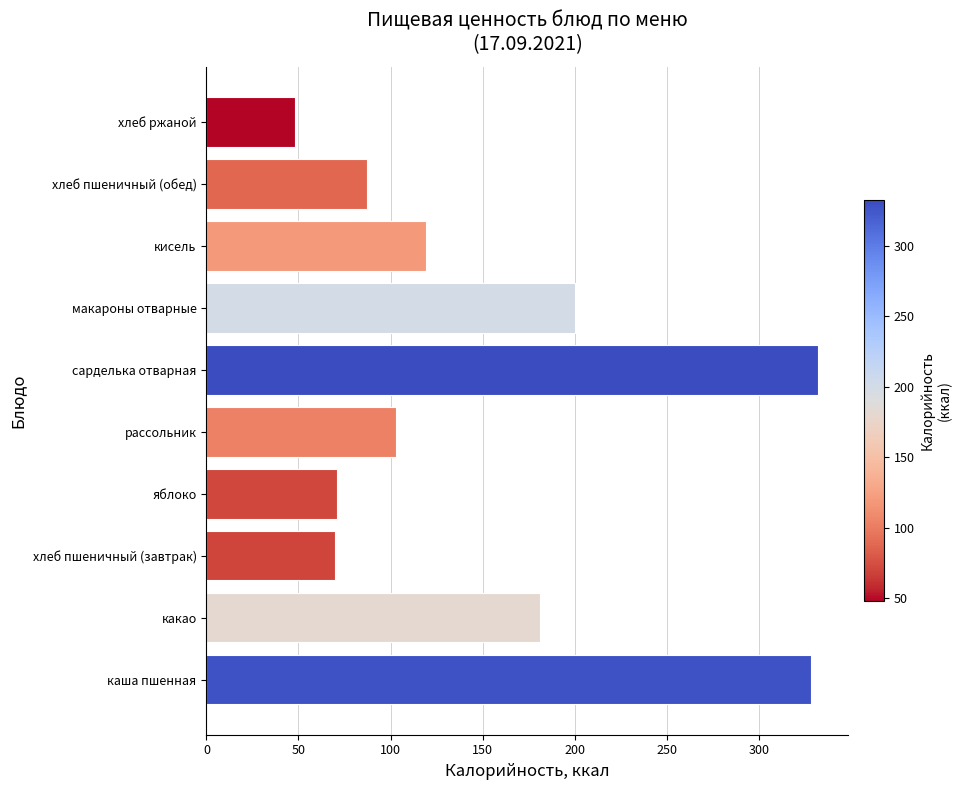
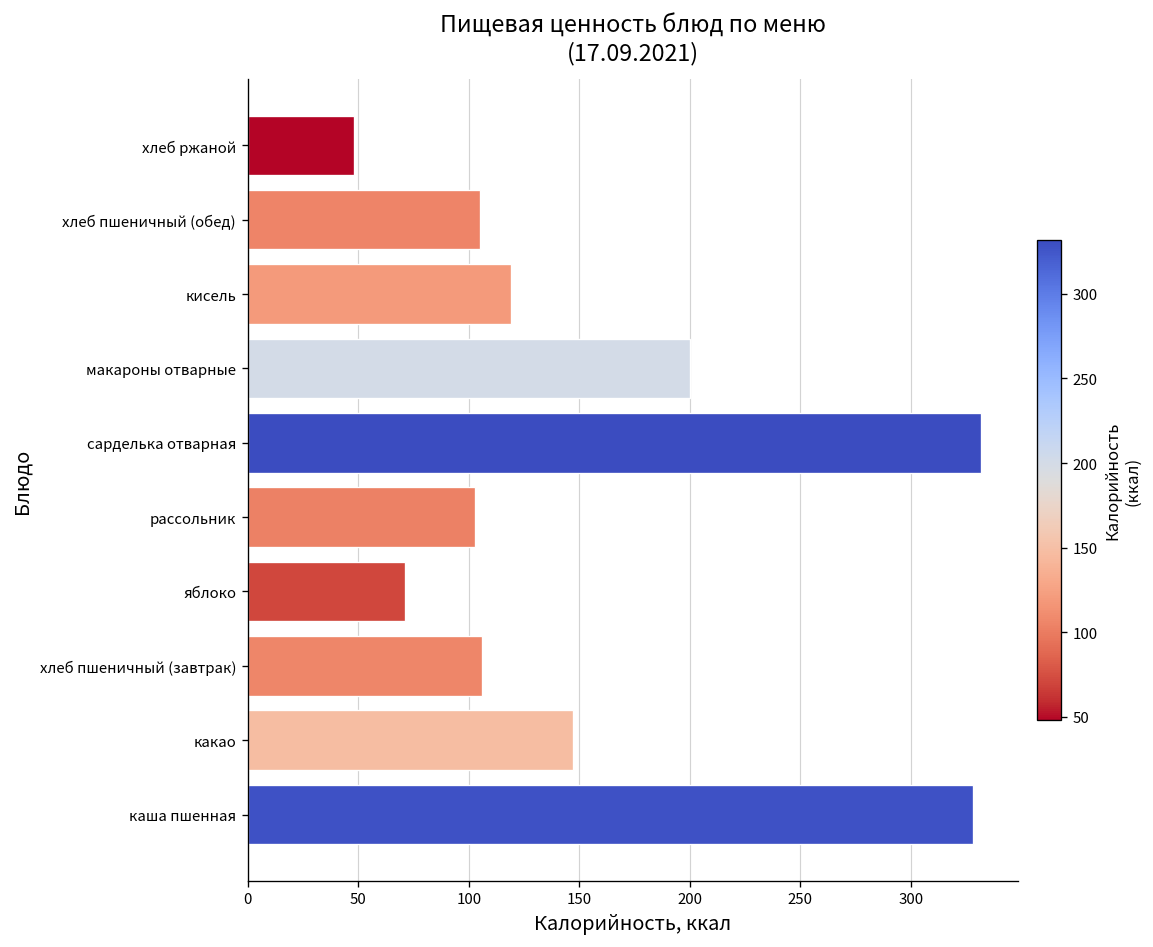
  {
    "хлеб ржаной": 48,
-   "хлеб пшеничный (обед)": 87,
+   "хлеб пшеничный (обед)": 105,
    "кисель": 119,
    "макароны отварные": 200,
    "сарделька отварная": 332,
    "рассольник": 103,
    "яблоко": 71,
-   "хлеб пшеничный (завтрак)": 70,
-   "какао": 181,
+   "хлеб пшеничный (завтрак)": 106,
+   "какао": 147,
    "каша пшенная": 328
  }
